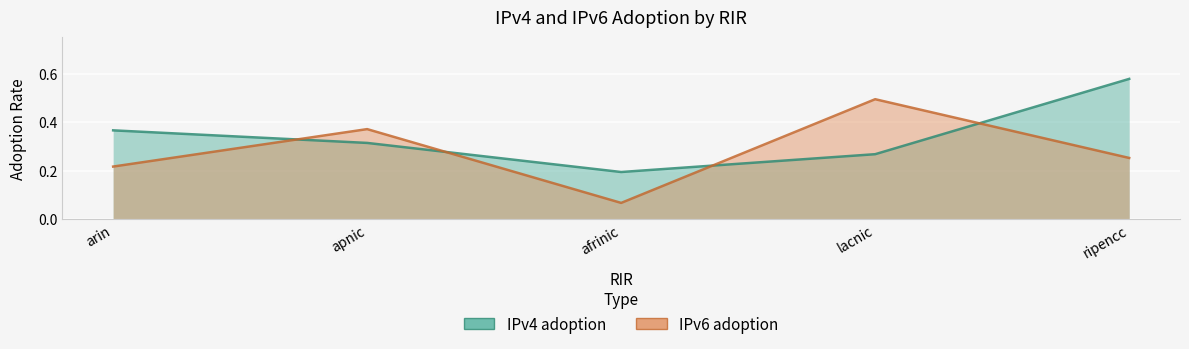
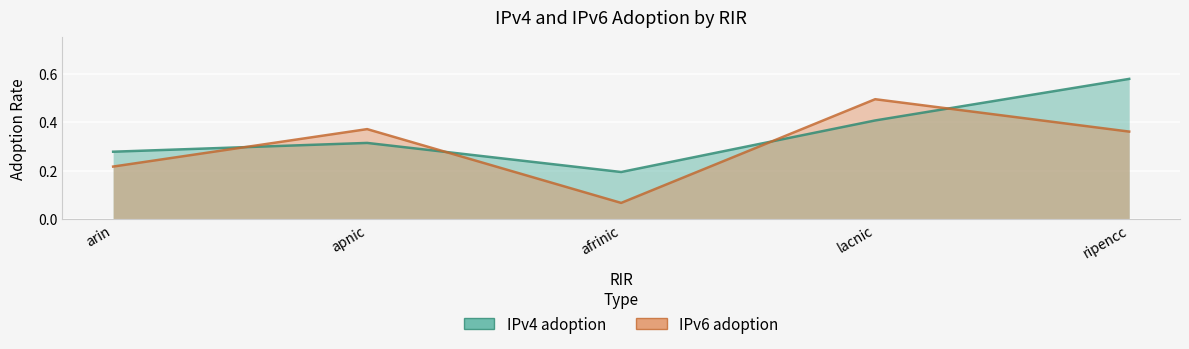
  {
    "IPv4 adoption": {
-     "arin": 0.37,
+     "arin": 0.28,
      "apnic": 0.31,
      "afrinic": 0.19,
-     "lacnic": 0.27,
+     "lacnic": 0.41,
      "ripencc": 0.58
    },
    "IPv6 adoption": {
      "arin": 0.22,
      "apnic": 0.37,
      "afrinic": 0.07,
      "lacnic": 0.49,
-     "ripencc": 0.25
+     "ripencc": 0.36
    }
  }
